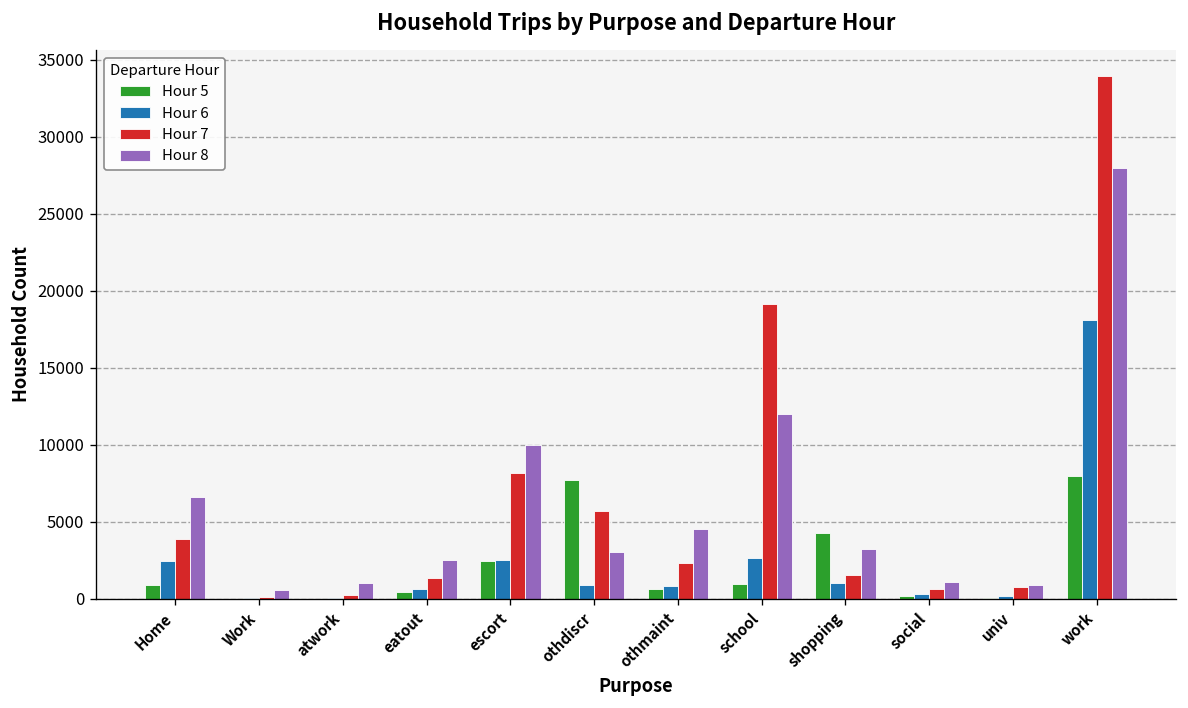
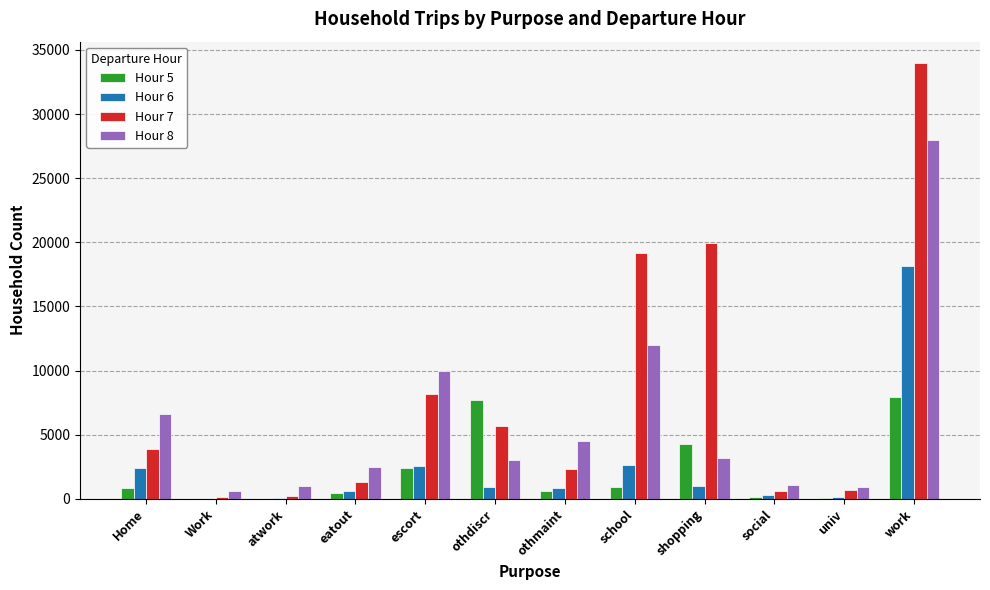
  {
    "Hour 5": {
      "Home": 900,
      "eatout": 400,
      "escort": 2400,
      "othdiscr": 7700,
      "othmaint": 600,
      "school": 900,
      "shopping": 4300,
      "work": 8000
    },
    "Hour 6": {
      "Home": 2400,
      "eatout": 600,
      "escort": 2500,
      "othdiscr": 900,
      "othmaint": 800,
      "school": 2700,
      "shopping": 1000,
      "social": 300,
      "work": 18100
    },
    "Hour 7": {
      "Home": 3900,
      "atwork": 200,
      "eatout": 1300,
      "escort": 8200,
      "othdiscr": 5700,
      "othmaint": 2300,
      "school": 19200,
-     "shopping": 1500,
+     "shopping": 20000,
      "social": 600,
      "univ": 700,
      "work": 33900
    },
    "Hour 8": {
      "Home": 6600,
      "Work": 600,
      "atwork": 1000,
      "eatout": 2500,
      "escort": 10000,
      "othdiscr": 3000,
      "othmaint": 4500,
      "school": 12000,
      "shopping": 3200,
      "social": 1100,
      "univ": 900,
      "work": 28000
    }
  }
